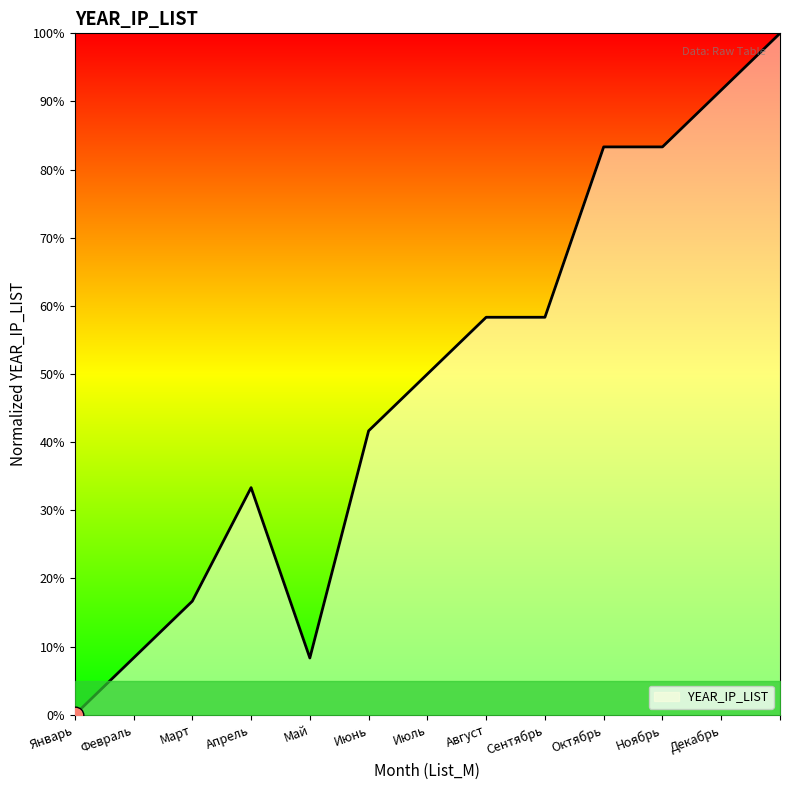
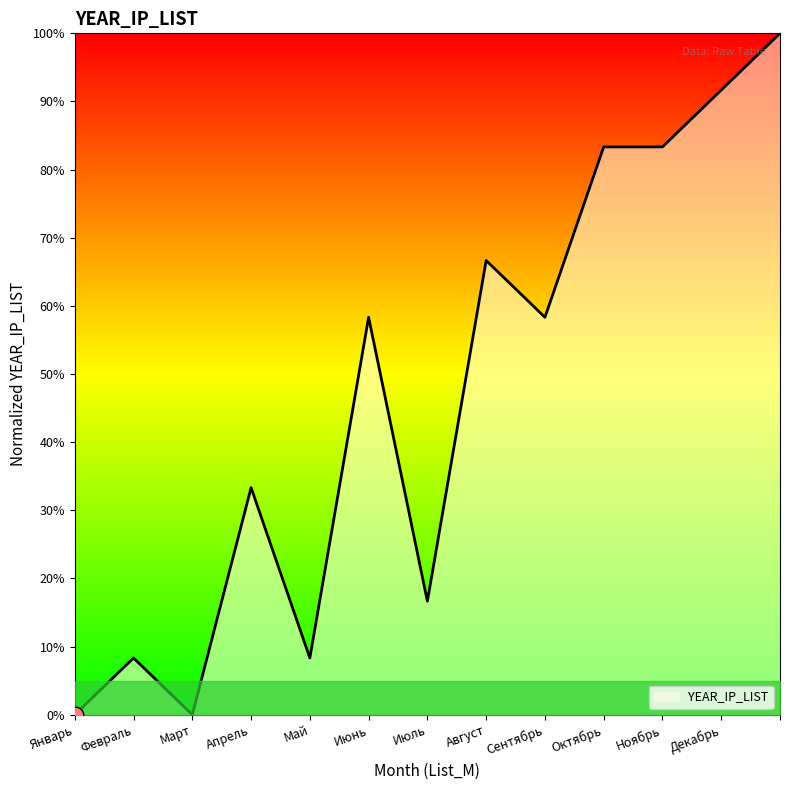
  {
    "YEAR_IP_LIST": {
      "Февраль": "8%",
-     "Март": "17%",
+     "Март": "0%",
      "Апрель": "33%",
      "Май": "8%",
-     "Июнь": "42%",
-     "Июль": "50%",
-     "Август": "58%",
+     "Июнь": "58%",
+     "Июль": "17%",
+     "Август": "67%",
      "Сентябрь": "58%",
      "Октябрь": "83%",
      "Ноябрь": "83%",
      "Декабрь": "92%"
    }
  }
